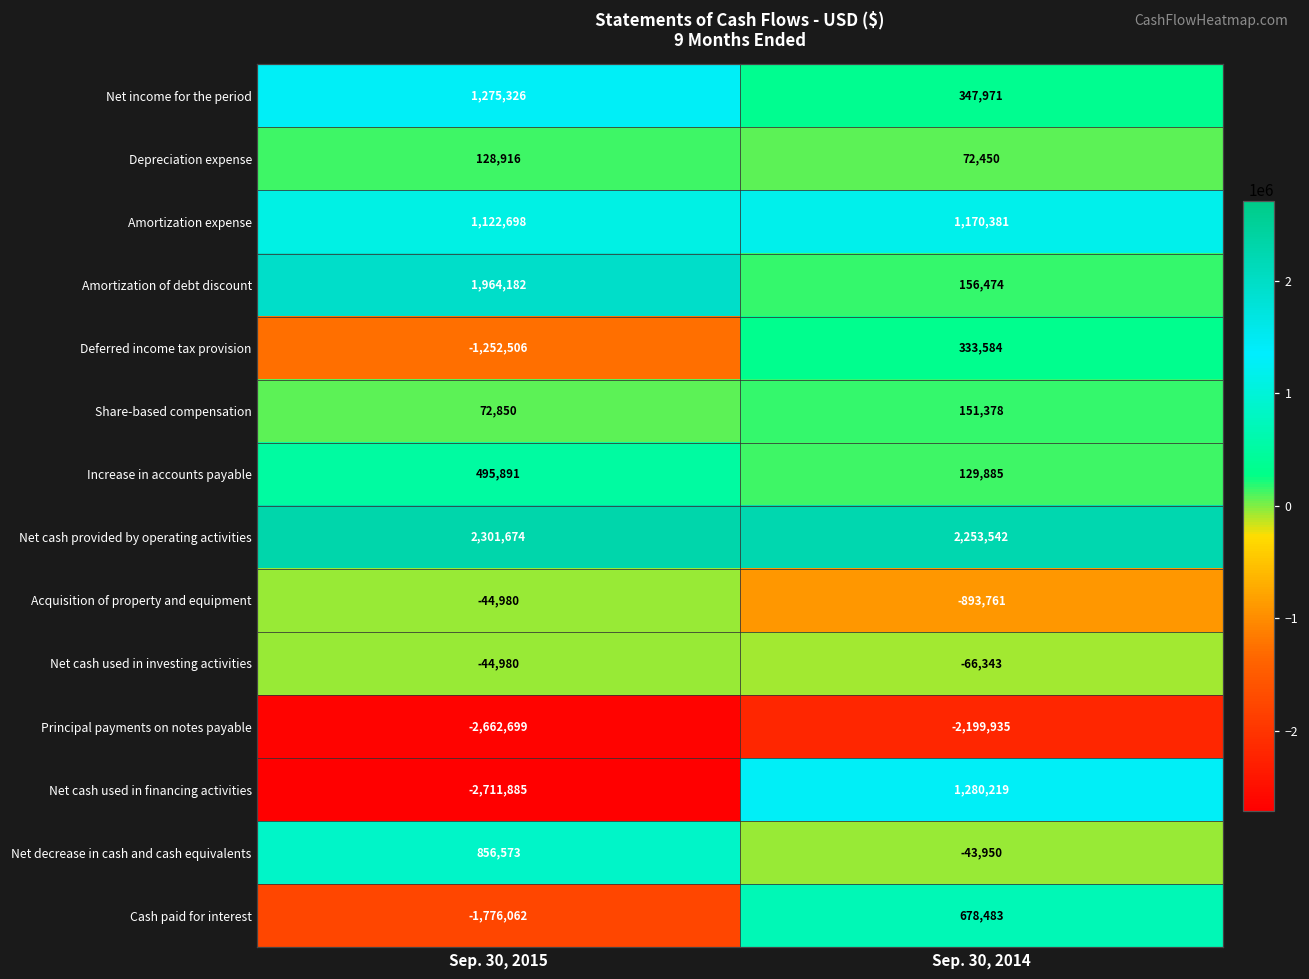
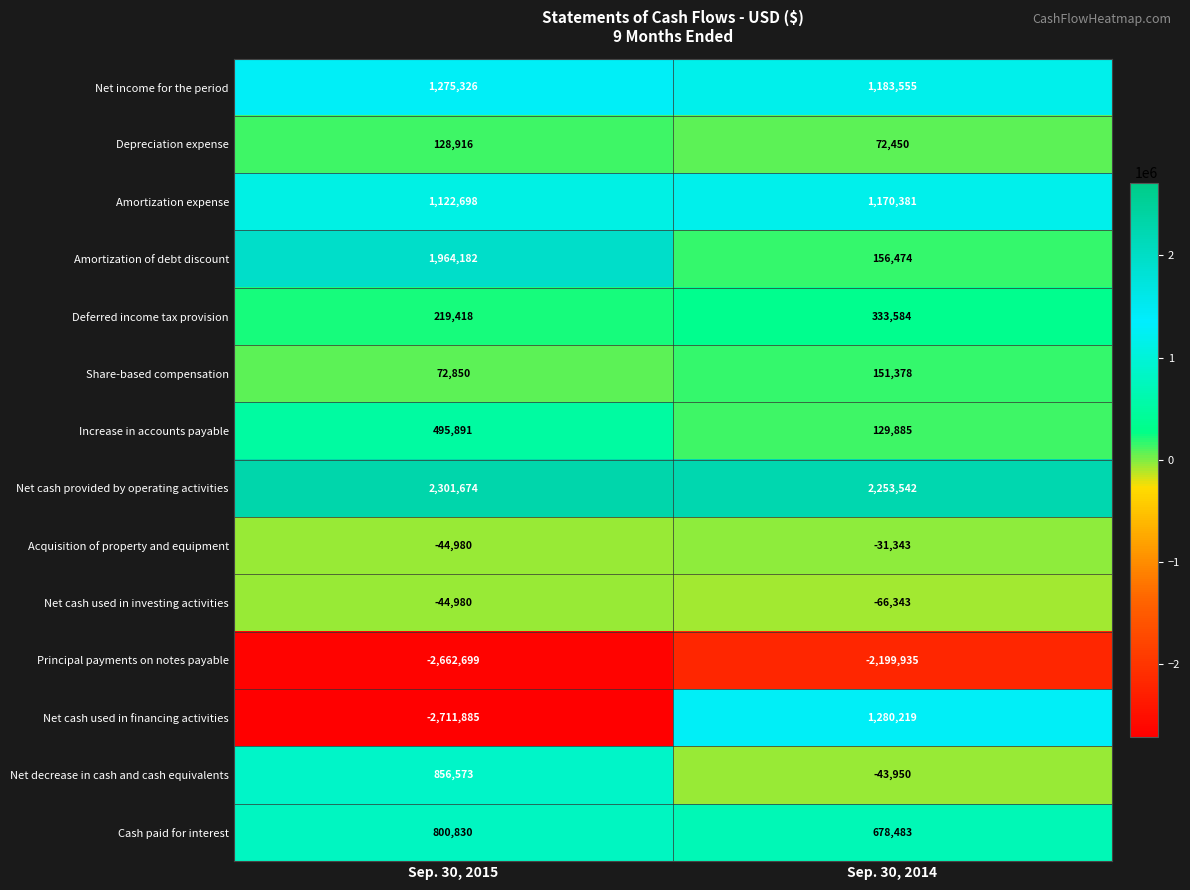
  {
    "Net income for the period": {
      "Sep. 30, 2015": "1,275,326",
-     "Sep. 30, 2014": "347,971"
+     "Sep. 30, 2014": "1,183,555"
    },
    "Depreciation expense": {
      "Sep. 30, 2015": "128,916",
      "Sep. 30, 2014": "72,450"
    },
    "Amortization expense": {
      "Sep. 30, 2015": "1,122,698",
      "Sep. 30, 2014": "1,170,381"
    },
    "Amortization of debt discount": {
      "Sep. 30, 2015": "1,964,182",
      "Sep. 30, 2014": "156,474"
    },
    "Deferred income tax provision": {
-     "Sep. 30, 2015": "-1,252,506",
+     "Sep. 30, 2015": "219,418",
      "Sep. 30, 2014": "333,584"
    },
    "Share-based compensation": {
      "Sep. 30, 2015": "72,850",
      "Sep. 30, 2014": "151,378"
    },
    "Increase in accounts payable": {
      "Sep. 30, 2015": "495,891",
      "Sep. 30, 2014": "129,885"
    },
    "Net cash provided by operating activities": {
      "Sep. 30, 2015": "2,301,674",
      "Sep. 30, 2014": "2,253,542"
    },
    "Acquisition of property and equipment": {
      "Sep. 30, 2015": "-44,980",
-     "Sep. 30, 2014": "-893,761"
+     "Sep. 30, 2014": "-31,343"
    },
    "Net cash used in investing activities": {
      "Sep. 30, 2015": "-44,980",
      "Sep. 30, 2014": "-66,343"
    },
    "Principal payments on notes payable": {
      "Sep. 30, 2015": "-2,662,699",
      "Sep. 30, 2014": "-2,199,935"
    },
    "Net cash used in financing activities": {
      "Sep. 30, 2015": "-2,711,885",
      "Sep. 30, 2014": "1,280,219"
    },
    "Net decrease in cash and cash equivalents": {
      "Sep. 30, 2015": "856,573",
      "Sep. 30, 2014": "-43,950"
    },
    "Cash paid for interest": {
-     "Sep. 30, 2015": "-1,776,062",
+     "Sep. 30, 2015": "800,830",
      "Sep. 30, 2014": "678,483"
    }
  }
